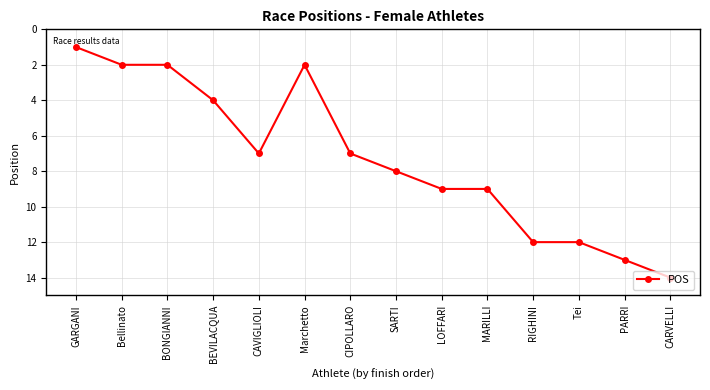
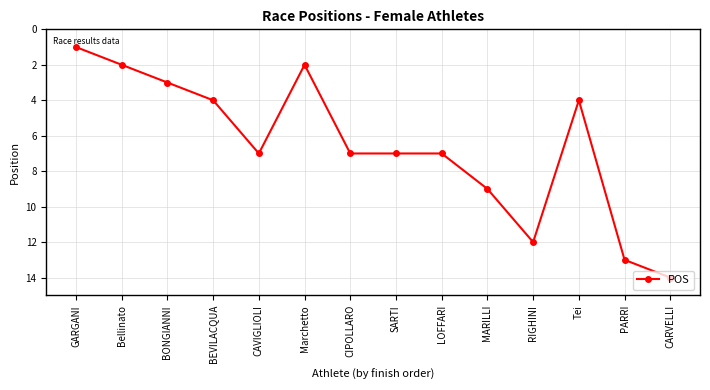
  {
    "GARGANI": 1,
    "Bellinato": 2,
-   "BONGIANNI": 2,
+   "BONGIANNI": 3,
    "BEVILACQUA": 4,
    "CAVIGLIOLI": 7,
    "Marchetto": 2,
    "CIPOLLARO": 7,
-   "SARTI": 8,
-   "LOFFARI": 9,
+   "SARTI": 7,
+   "LOFFARI": 7,
    "MARILLI": 9,
    "RIGHINI": 12,
-   "Tei": 12,
+   "Tei": 4,
    "PARRI": 13
  }
